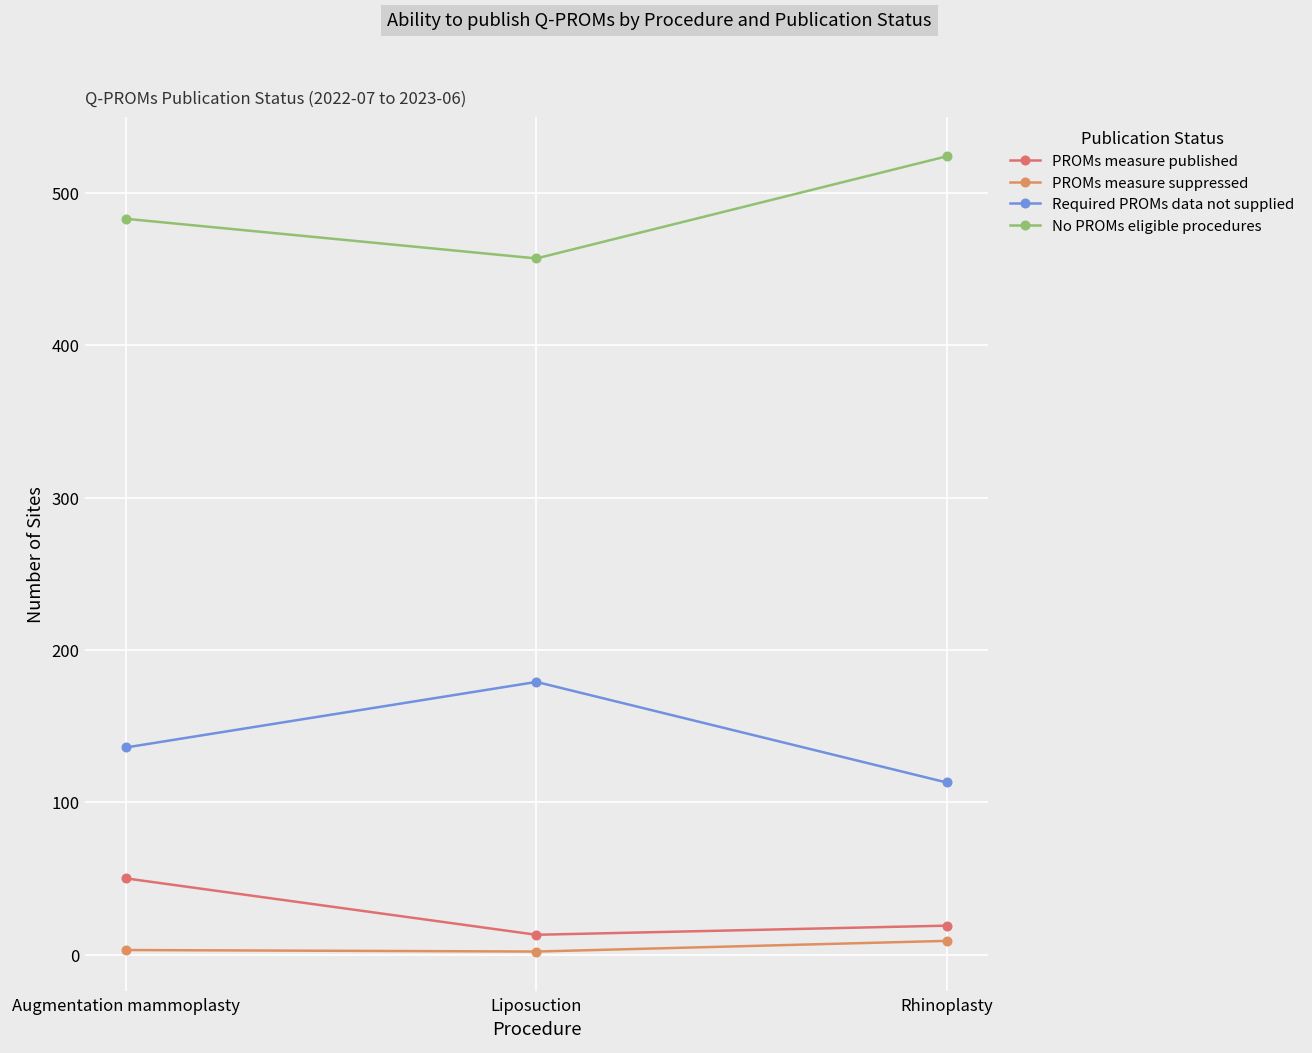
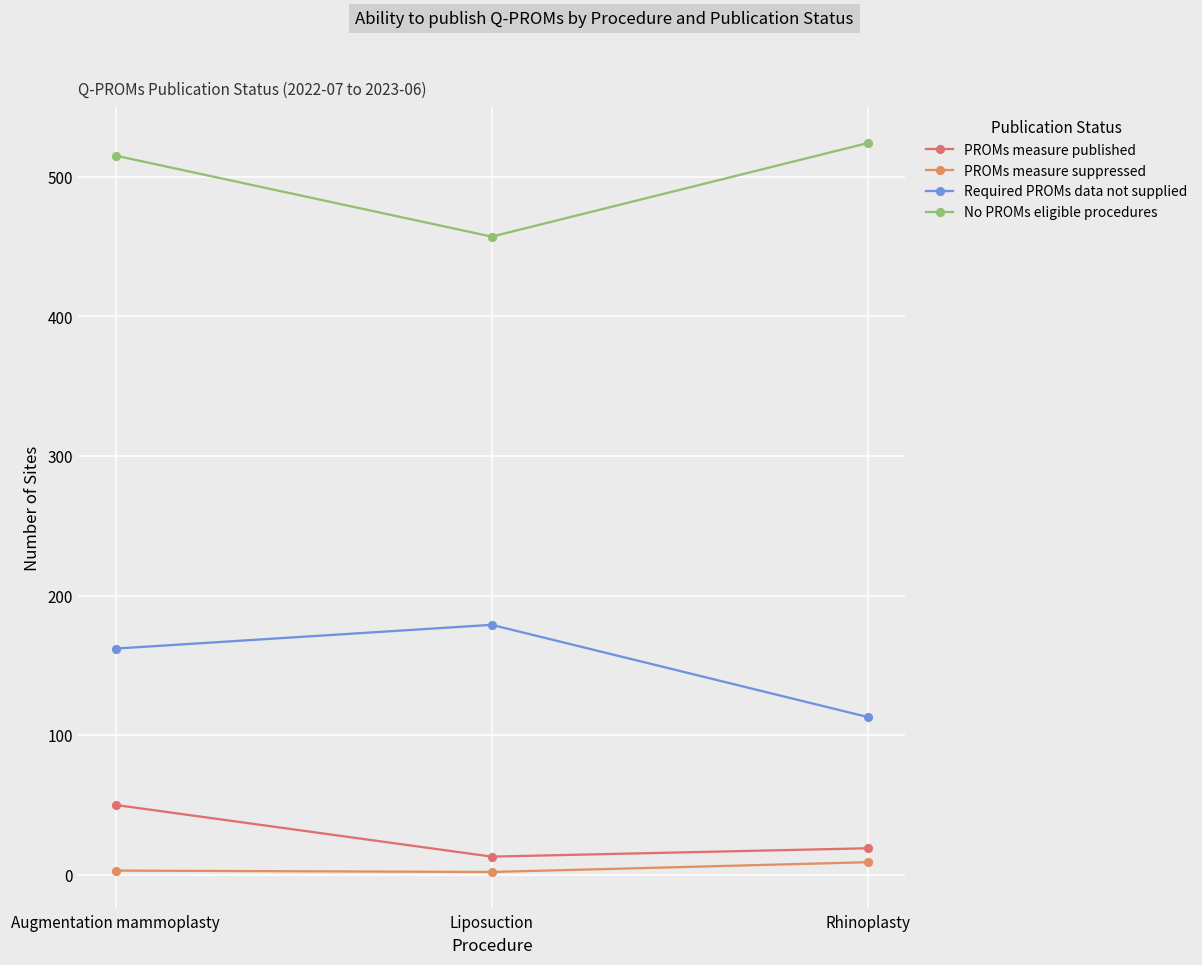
  {
    "Required PROMs data not supplied": {
-     "Augmentation mammoplasty": 136,
+     "Augmentation mammoplasty": 162,
      "Liposuction": 179,
      "Rhinoplasty": 113
    },
    "No PROMs eligible procedures": {
-     "Augmentation mammoplasty": 483,
+     "Augmentation mammoplasty": 515,
      "Liposuction": 457,
      "Rhinoplasty": 524
    }
  }
